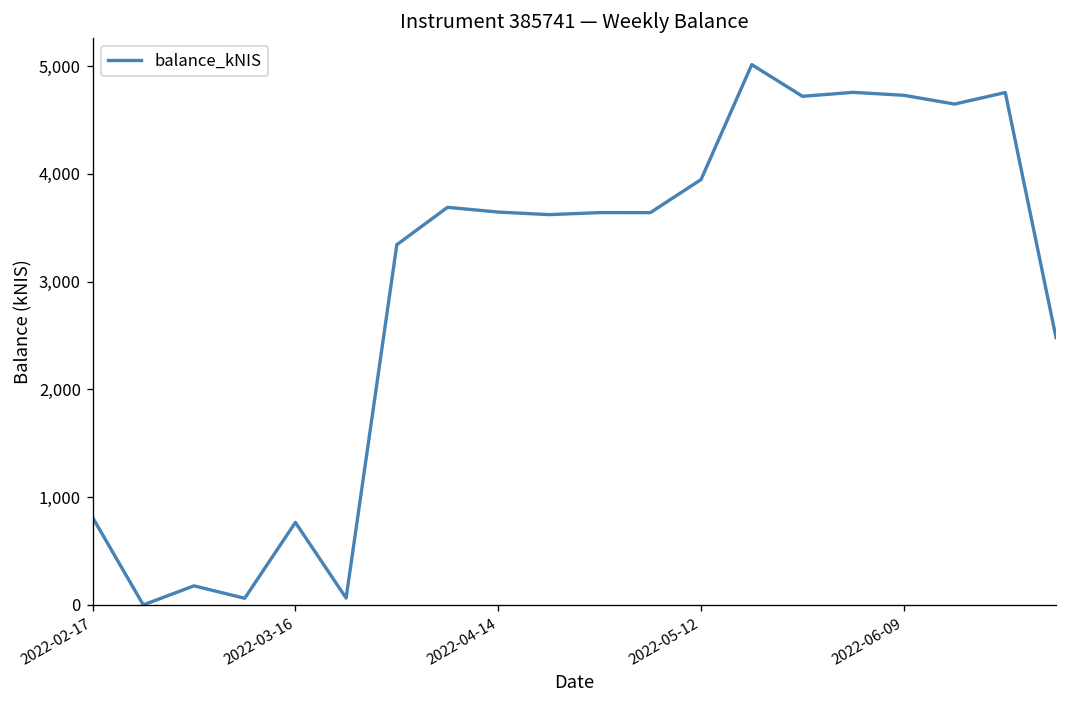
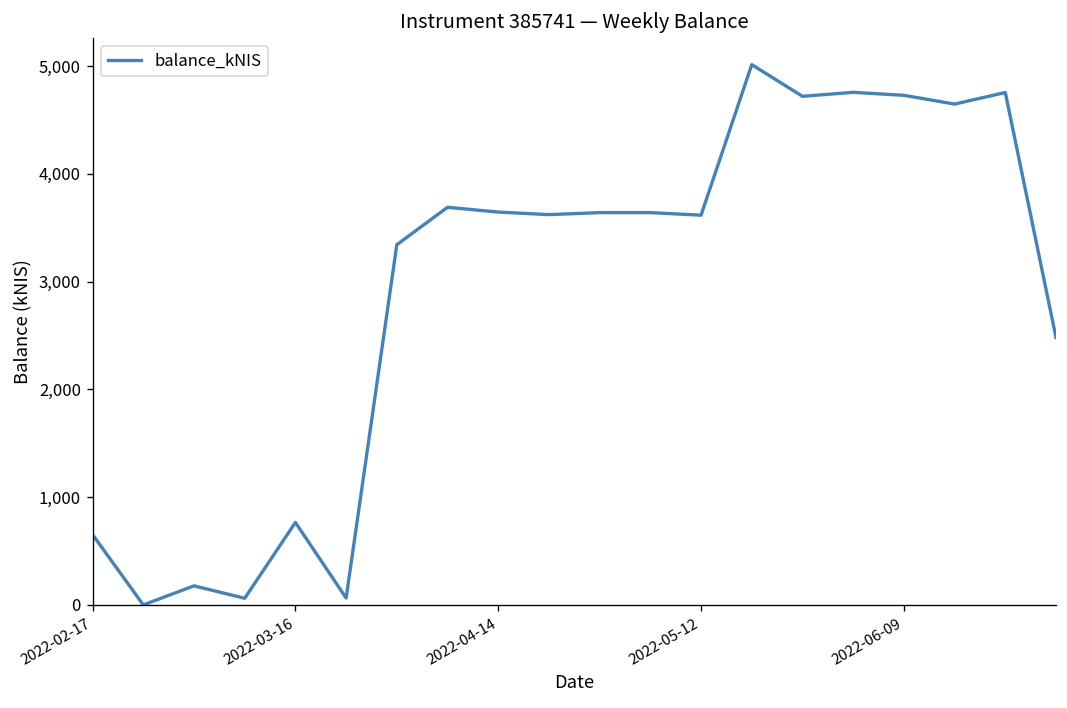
  {
-   "2022-02-17": "800",
+   "2022-02-17": "700",
    "2022-03-16": "800",
    "2022-04-14": "3,600",
-   "2022-05-12": "3,900",
+   "2022-05-12": "3,600",
    "2022-06-09": "4,700"
  }
